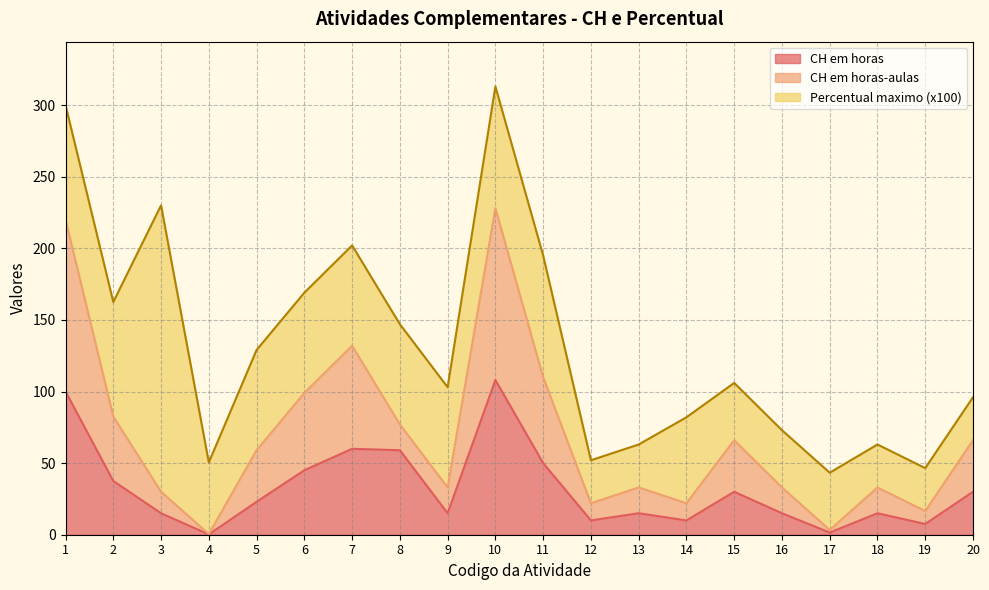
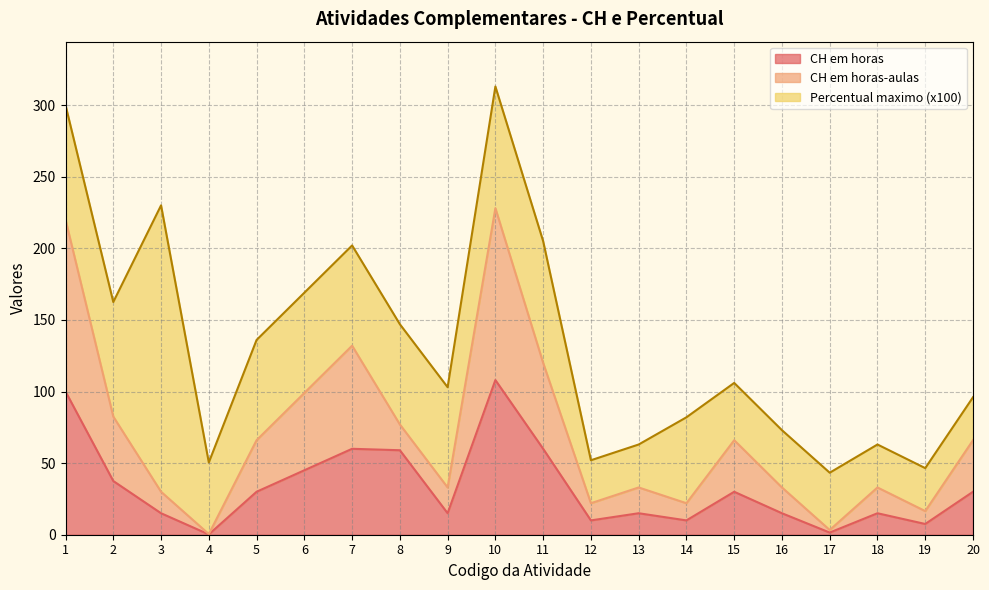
  {
    "CH em horas": {
      "1": 100,
      "2": 38,
      "3": 15,
-     "5": 23,
+     "5": 30,
      "6": 45,
      "7": 60,
      "8": 59,
      "9": 15,
      "10": 108,
-     "11": 50,
+     "11": 60,
      "12": 10,
      "13": 15,
      "14": 10,
      "15": 30,
      "16": 15,
      "17": 2,
      "18": 15,
      "19": 8,
      "20": 30
    }
  }
